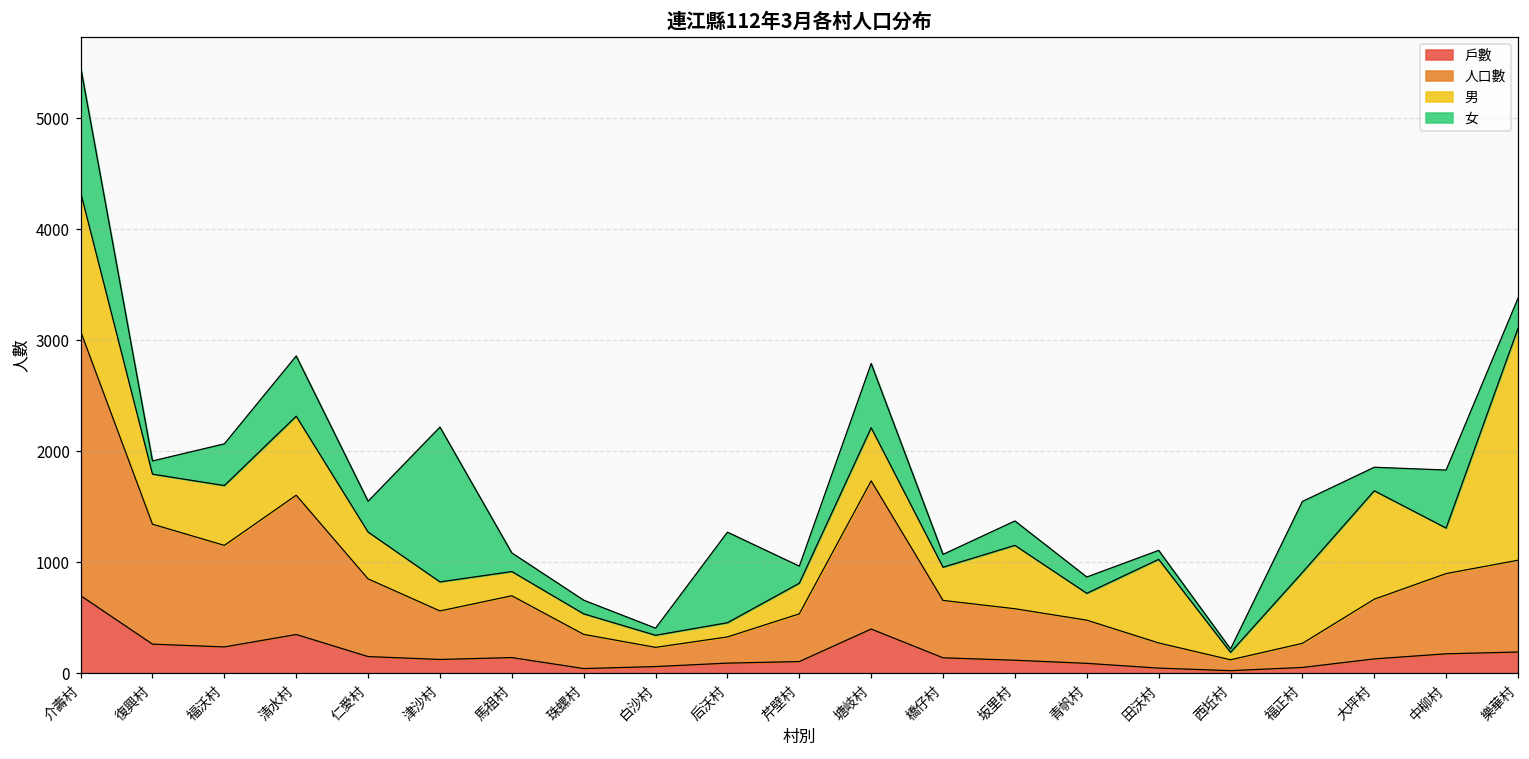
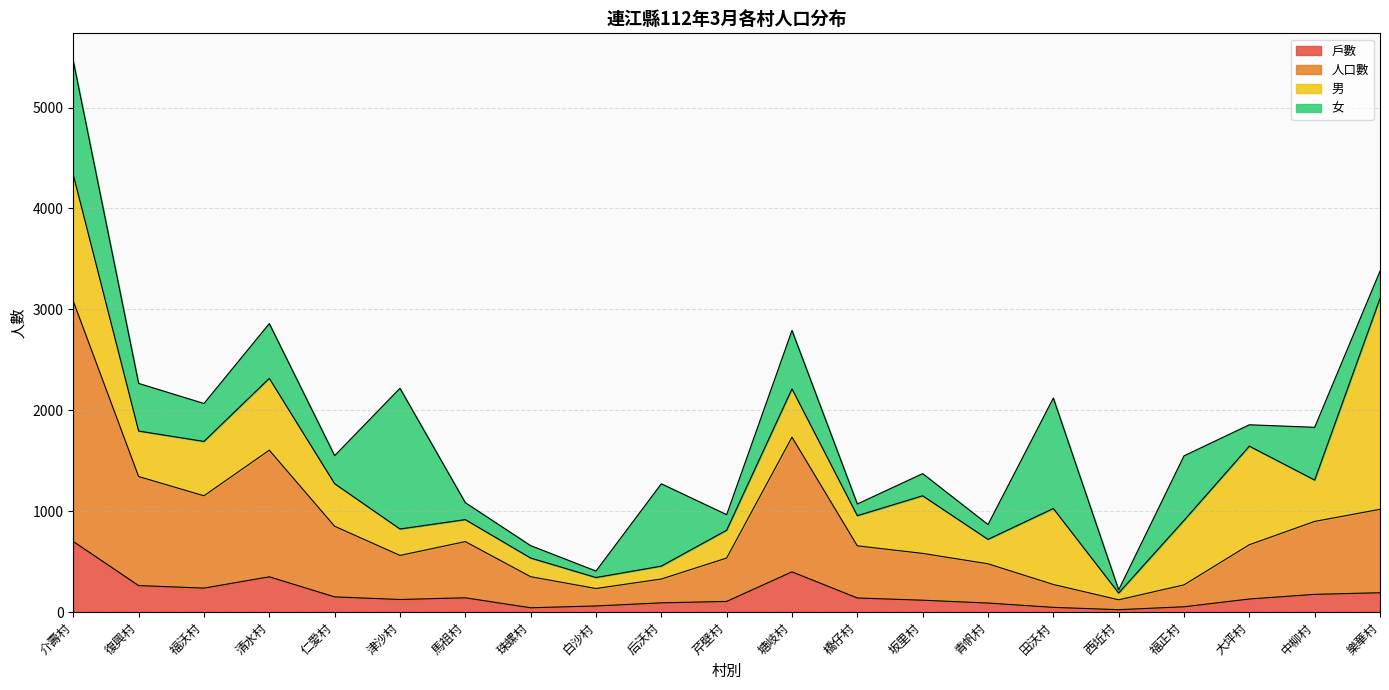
  {
    "男": {
      "介壽村": 1250,
      "復興村": 450,
      "福沃村": 540,
      "清水村": 710,
      "仁愛村": 420,
      "津沙村": 260,
      "馬祖村": 220,
      "珠螺村": 190,
      "白沙村": 110,
      "后沃村": 130,
      "芹壁村": 280,
      "塘岐村": 480,
      "橋仔村": 300,
      "坂里村": 570,
      "青帆村": 240,
      "田沃村": 750,
      "西坵村": 70,
      "福正村": 640,
      "大坪村": 980,
      "中柳村": 410,
      "樂華村": 2090
    },
    "女": {
      "介壽村": 1130,
-     "復興村": 120,
+     "復興村": 470,
      "福沃村": 380,
      "清水村": 540,
      "仁愛村": 280,
      "津沙村": 1400,
      "馬祖村": 170,
      "珠螺村": 120,
      "白沙村": 60,
      "后沃村": 820,
      "芹壁村": 150,
      "塘岐村": 580,
      "橋仔村": 120,
      "坂里村": 220,
      "青帆村": 150,
-     "田沃村": 80,
+     "田沃村": 1100,
      "西坵村": 30,
      "福正村": 640,
      "大坪村": 210,
      "中柳村": 520,
      "樂華村": 270
    }
  }
